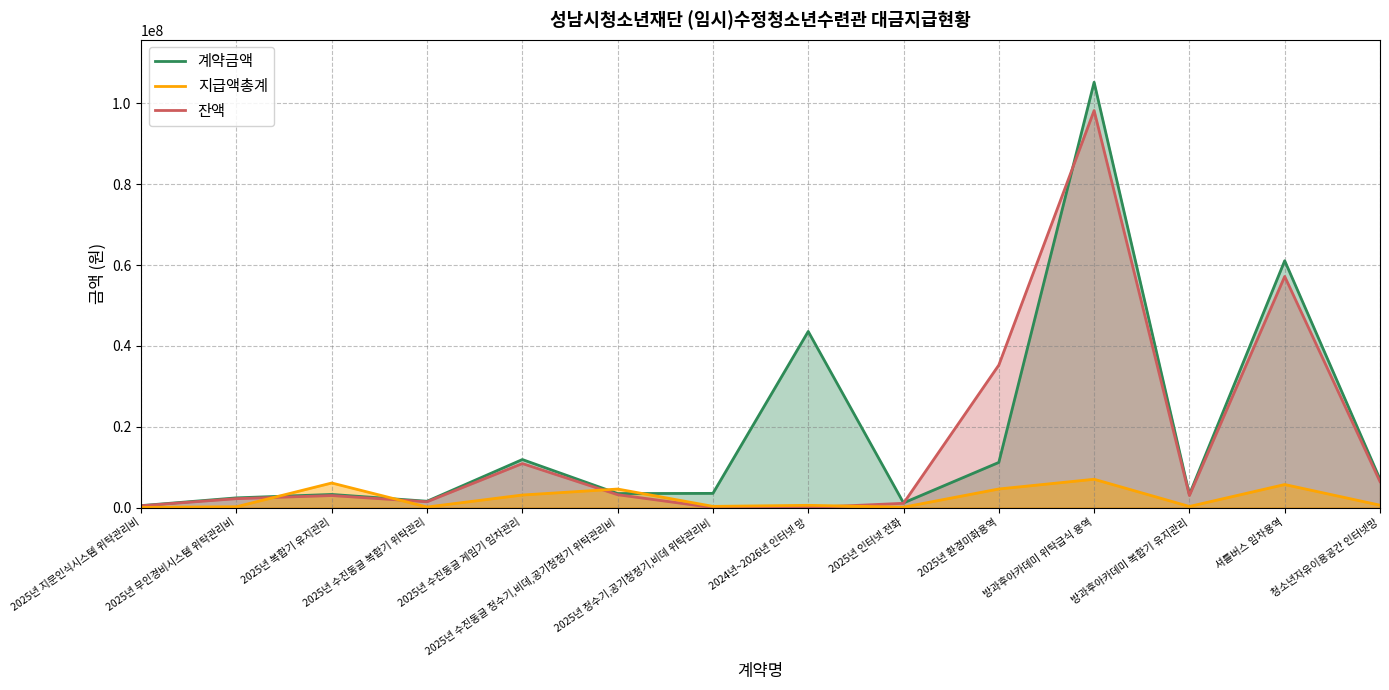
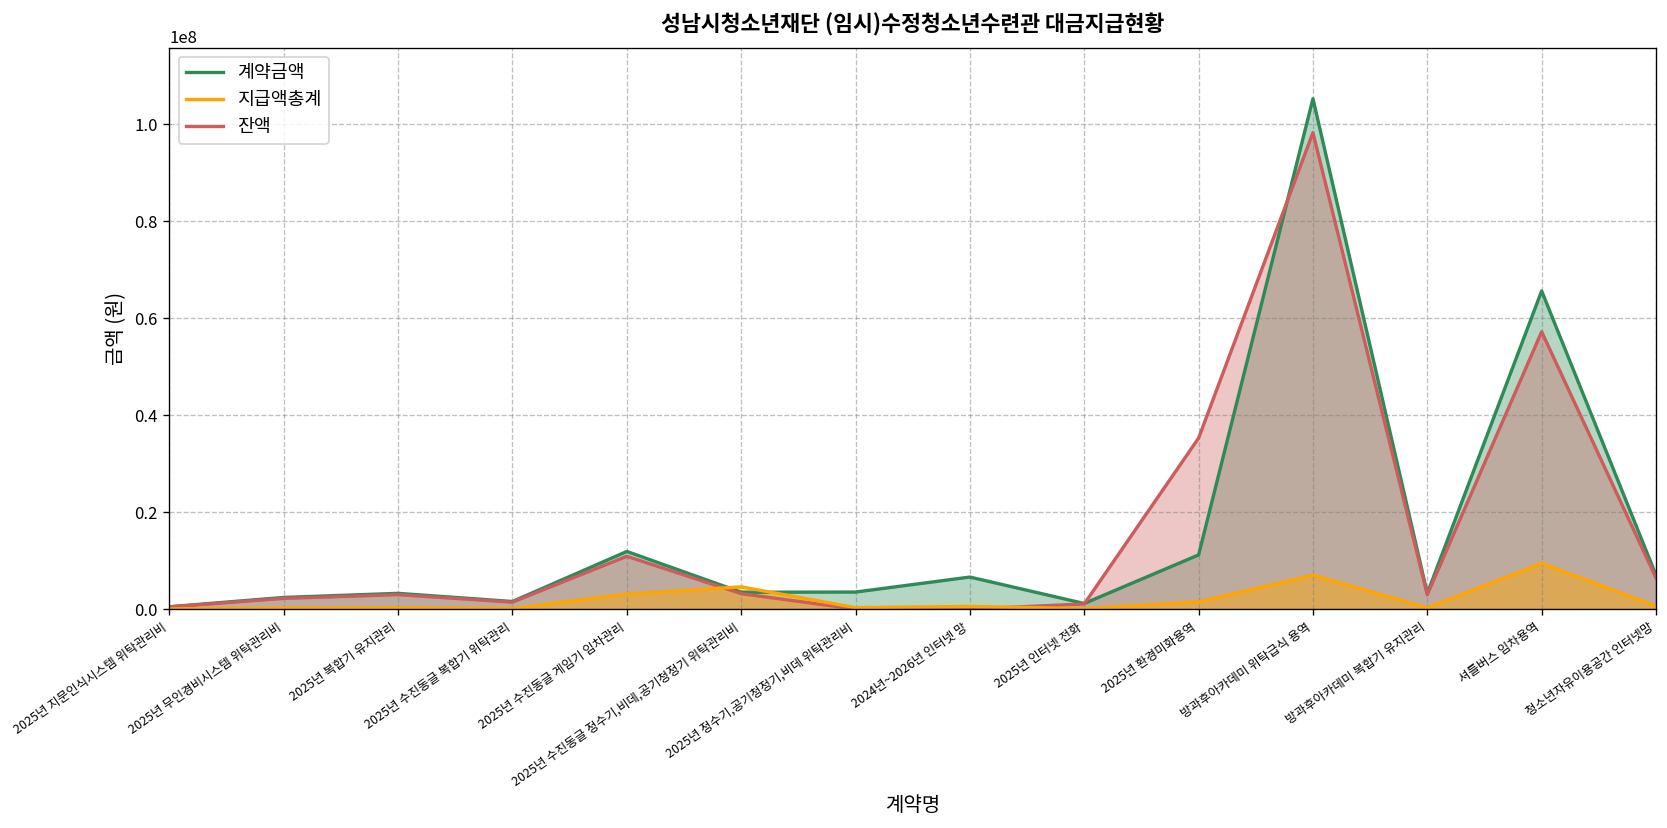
  {
    "계약금액": {
      "2025년 수진동글 게임기 임차관리": 12000000,
      "2025년 정수기,공기청정기,비데 위탁관리비": 4000000,
-     "2024년~2026년 인터넷 망": 44000000,
+     "2024년~2026년 인터넷 망": 7000000,
      "2025년 환경미화용역": 11000000,
      "방과후아카데미 위탁급식 용역": 105000000,
-     "셔틀버스 임차용역": 61000000
+     "셔틀버스 임차용역": 66000000
    },
    "잔액": {
      "2025년 수진동글 게임기 임차관리": 11000000,
      "2025년 환경미화용역": 35000000,
      "방과후아카데미 위탁급식 용역": 98000000,
      "셔틀버스 임차용역": 57000000
    },
    "지급액총계": {
      "2025년 무인경비시스템 위탁관리비": 0,
-     "2025년 복합기 유지관리": 6000000,
+     "2025년 복합기 유지관리": 0,
      "2025년 수진동글 복합기 위탁관리": 0,
      "2025년 수진동글 게임기 임차관리": 3000000,
      "2025년 수진동글 정수기,비데,공기청정기 위탁관리비": 5000000,
      "2025년 인터넷 전화": 0,
-     "2025년 환경미화용역": 5000000,
+     "2025년 환경미화용역": 1000000,
      "방과후아카데미 위탁급식 용역": 7000000,
      "방과후아카데미 복합기 유지관리": 0,
-     "셔틀버스 임차용역": 6000000,
+     "셔틀버스 임차용역": 9000000,
      "청소년자유이용공간 인터넷망": 1000000
    }
  }
